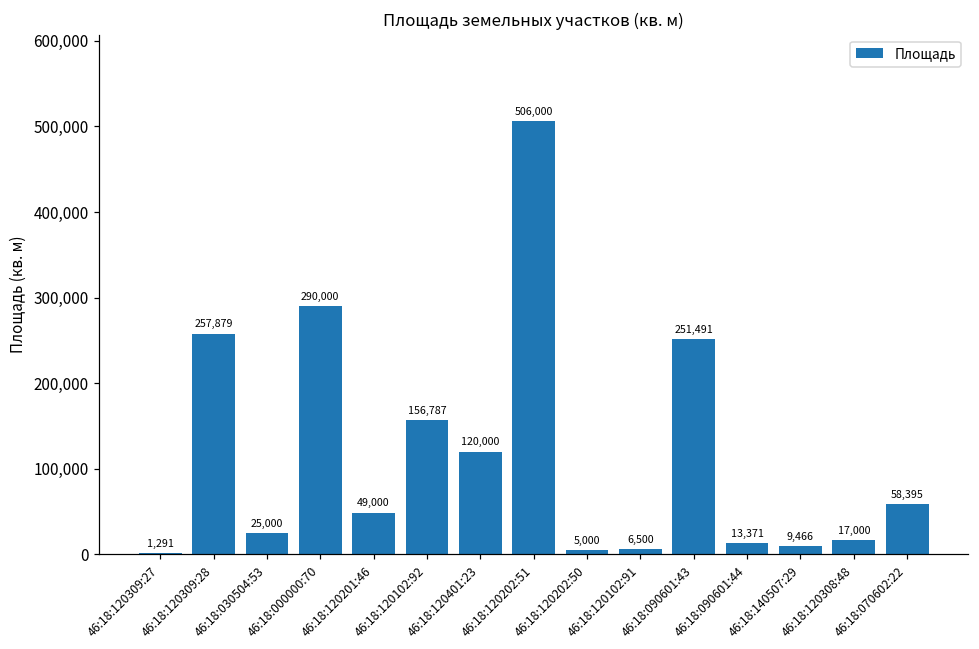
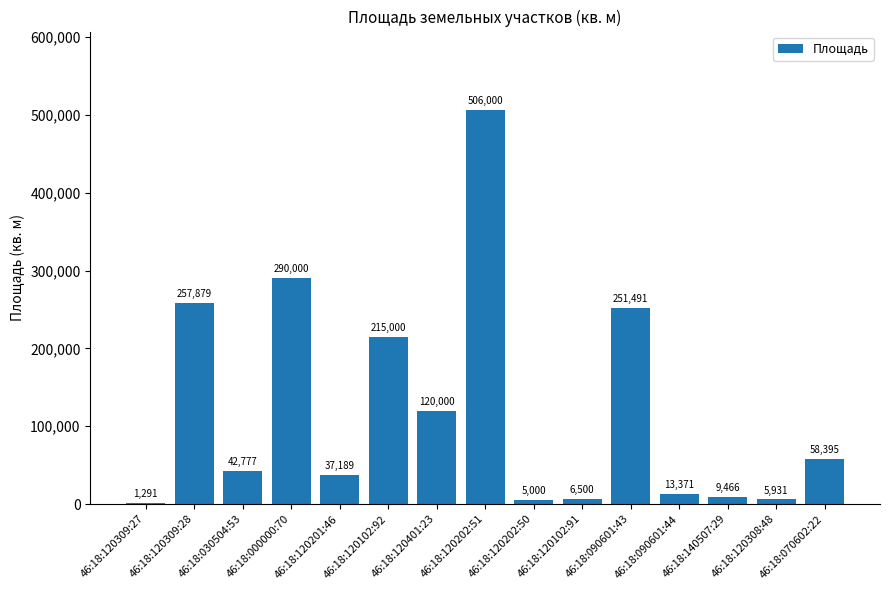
  {
    "46:18:120309:27": "1,291",
    "46:18:120309:28": "257,879",
-   "46:18:030504:53": "25,000",
+   "46:18:030504:53": "42,777",
    "46:18:000000:70": "290,000",
-   "46:18:120201:46": "49,000",
-   "46:18:120102:92": "156,787",
+   "46:18:120201:46": "37,189",
+   "46:18:120102:92": "215,000",
    "46:18:120401:23": "120,000",
    "46:18:120202:51": "506,000",
    "46:18:120202:50": "5,000",
    "46:18:120102:91": "6,500",
    "46:18:090601:43": "251,491",
    "46:18:090601:44": "13,371",
    "46:18:140507:29": "9,466",
-   "46:18:120308:48": "17,000",
+   "46:18:120308:48": "5,931",
    "46:18:070602:22": "58,395"
  }
